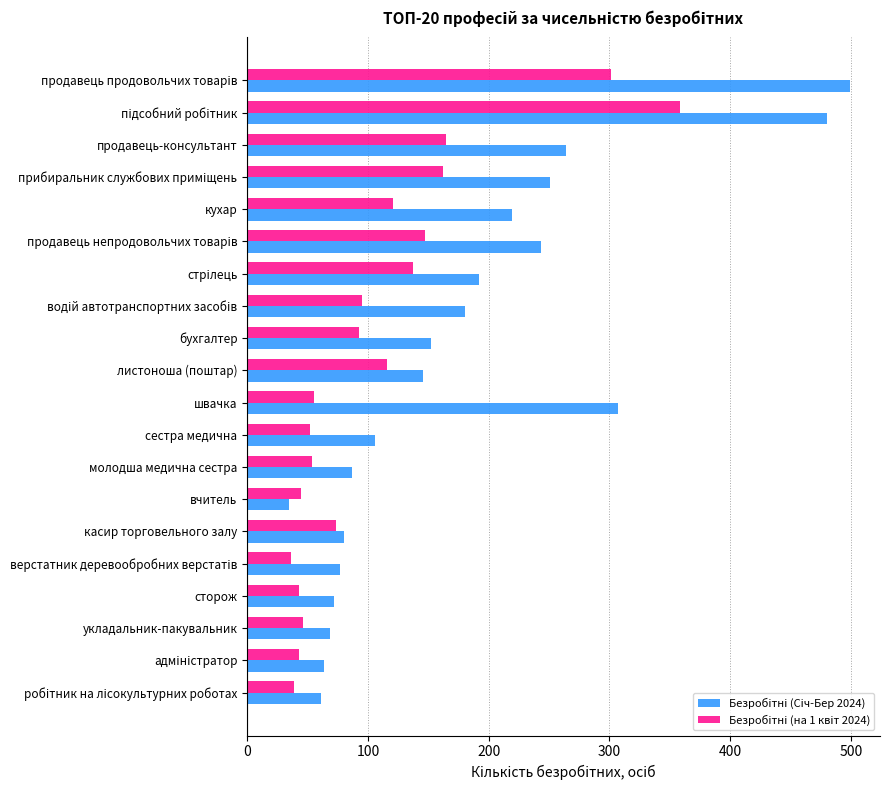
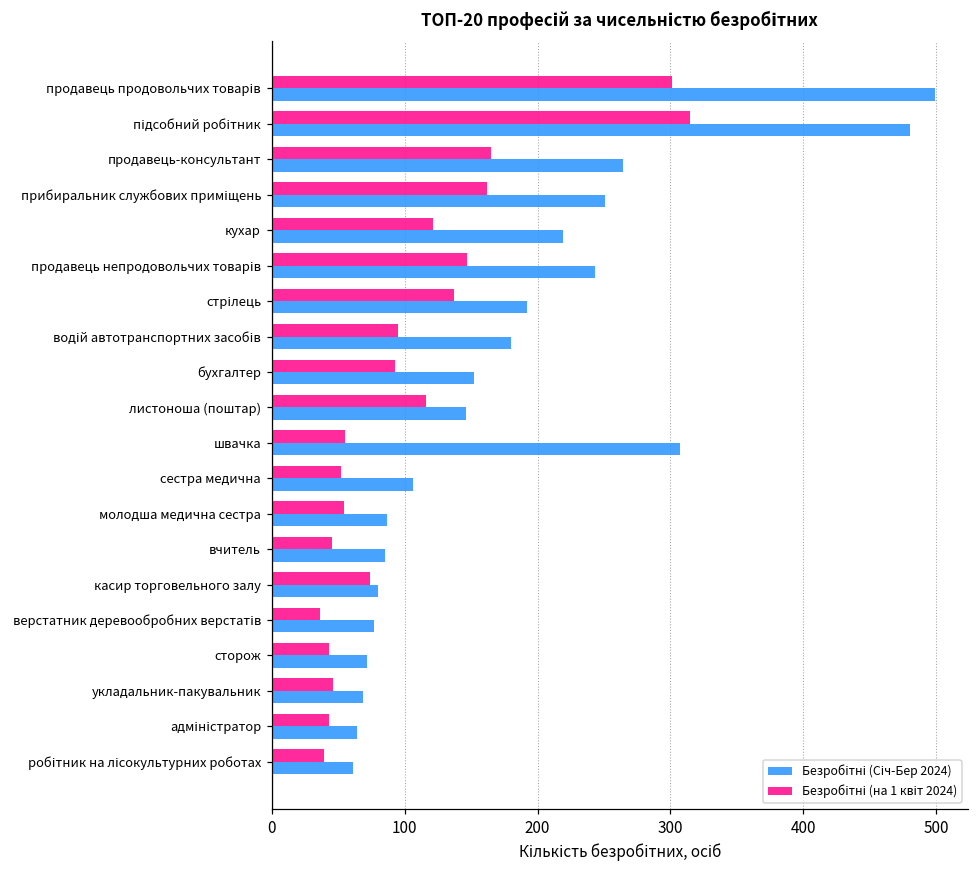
  {
    "Безробітні (Січ-Бер 2024)": {
      "продавець продовольчих товарів": 499,
      "підсобний робітник": 480,
      "продавець-консультант": 264,
      "прибиральник службових приміщень": 251,
      "кухар": 219,
      "продавець непродовольчих товарів": 243,
      "стрілець": 192,
      "водій автотранспортних засобів": 180,
      "бухгалтер": 152,
      "листоноша (поштар)": 146,
      "швачка": 307,
      "сестра медична": 106,
      "молодша медична сестра": 87,
-     "вчитель": 35,
+     "вчитель": 85,
      "касир торговельного залу": 80,
      "верстатник деревообробних верстатів": 77,
      "сторож": 72,
      "укладальник-пакувальник": 69,
      "адміністратор": 64,
      "робітник на лісокультурних роботах": 61
    },
    "Безробітні (на 1 квіт 2024)": {
      "продавець продовольчих товарів": 301,
-     "підсобний робітник": 358,
+     "підсобний робітник": 315,
      "продавець-консультант": 165,
      "прибиральник службових приміщень": 162,
      "кухар": 121,
      "продавець непродовольчих товарів": 147,
      "стрілець": 137,
      "водій автотранспортних засобів": 95,
      "бухгалтер": 93,
      "листоноша (поштар)": 116,
      "швачка": 55,
      "сестра медична": 52,
      "молодша медична сестра": 54,
      "вчитель": 45,
      "касир торговельного залу": 74,
      "верстатник деревообробних верстатів": 36,
      "сторож": 43,
      "укладальник-пакувальник": 46,
      "адміністратор": 43,
      "робітник на лісокультурних роботах": 39
    }
  }
